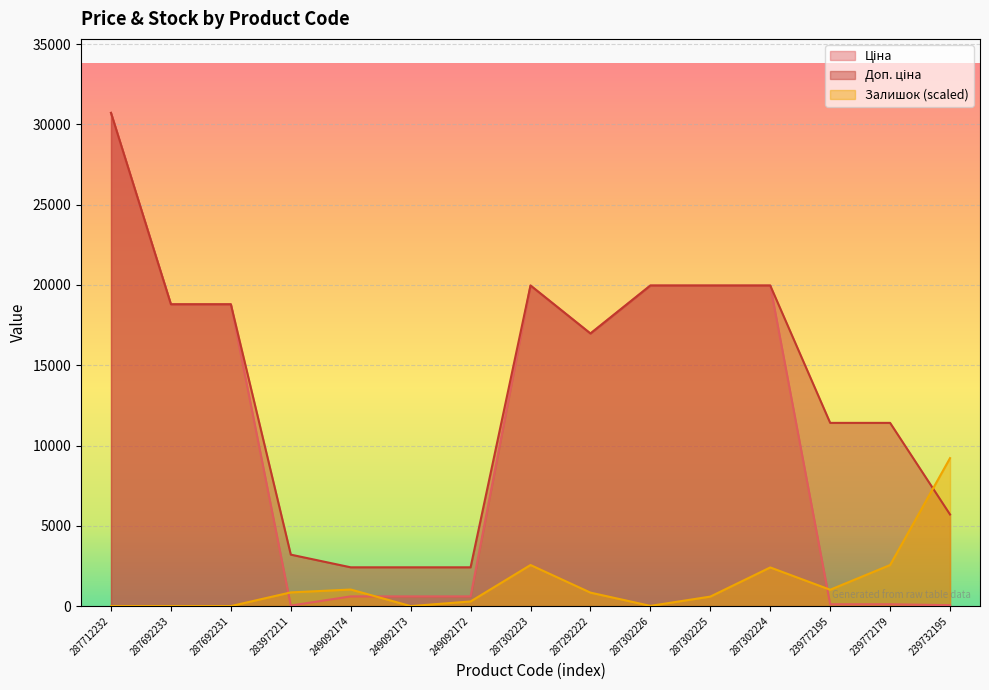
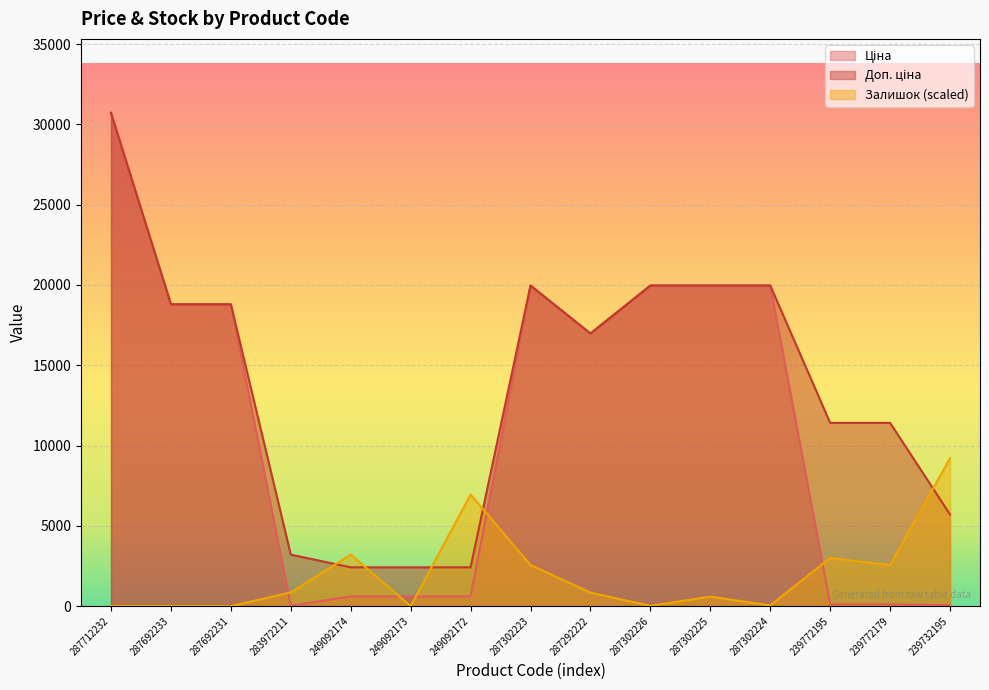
  {
    "Залишок (scaled)": {
      "287712232": 0,
      "287692233": 0,
      "287692231": 0,
      "283972211": 900,
-     "249092174": 1000,
+     "249092174": 3200,
      "249092173": 0,
-     "249092172": 300,
+     "249092172": 6900,
      "287302223": 2600,
      "287292222": 800,
      "287302226": 0,
      "287302225": 600,
-     "287302224": 2400,
-     "239772195": 1000,
+     "287302224": 0,
+     "239772195": 3000,
      "239772179": 2600,
      "239732195": 9200
    }
  }
